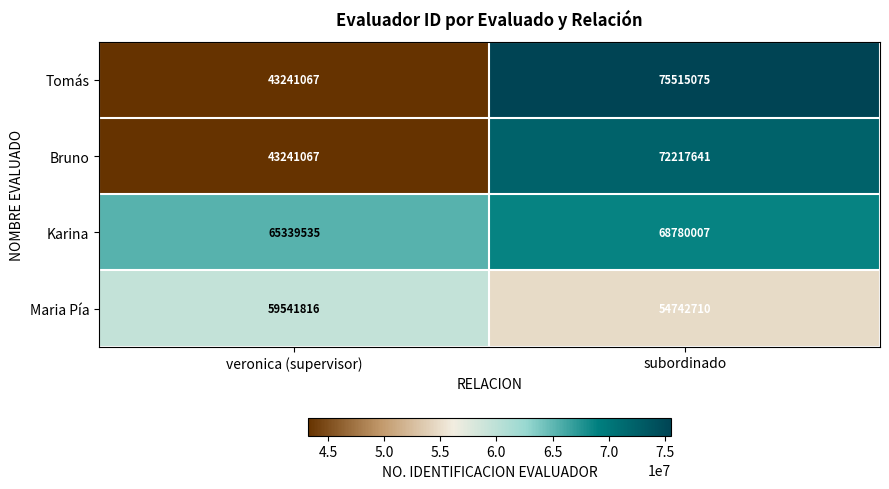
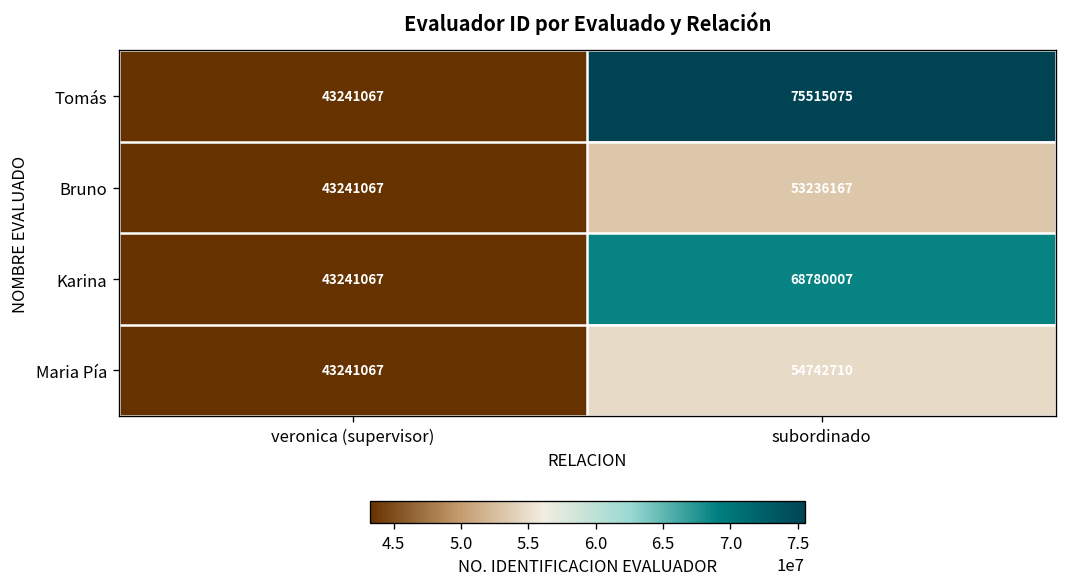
  {
    "Tomás": {
      "veronica (supervisor)": 43241067,
      "subordinado": 75515075
    },
    "Bruno": {
      "veronica (supervisor)": 43241067,
-     "subordinado": 72217641
+     "subordinado": 53236167
    },
    "Karina": {
-     "veronica (supervisor)": 65339535,
+     "veronica (supervisor)": 43241067,
      "subordinado": 68780007
    },
    "Maria Pía": {
-     "veronica (supervisor)": 59541816,
+     "veronica (supervisor)": 43241067,
      "subordinado": 54742710
    }
  }
